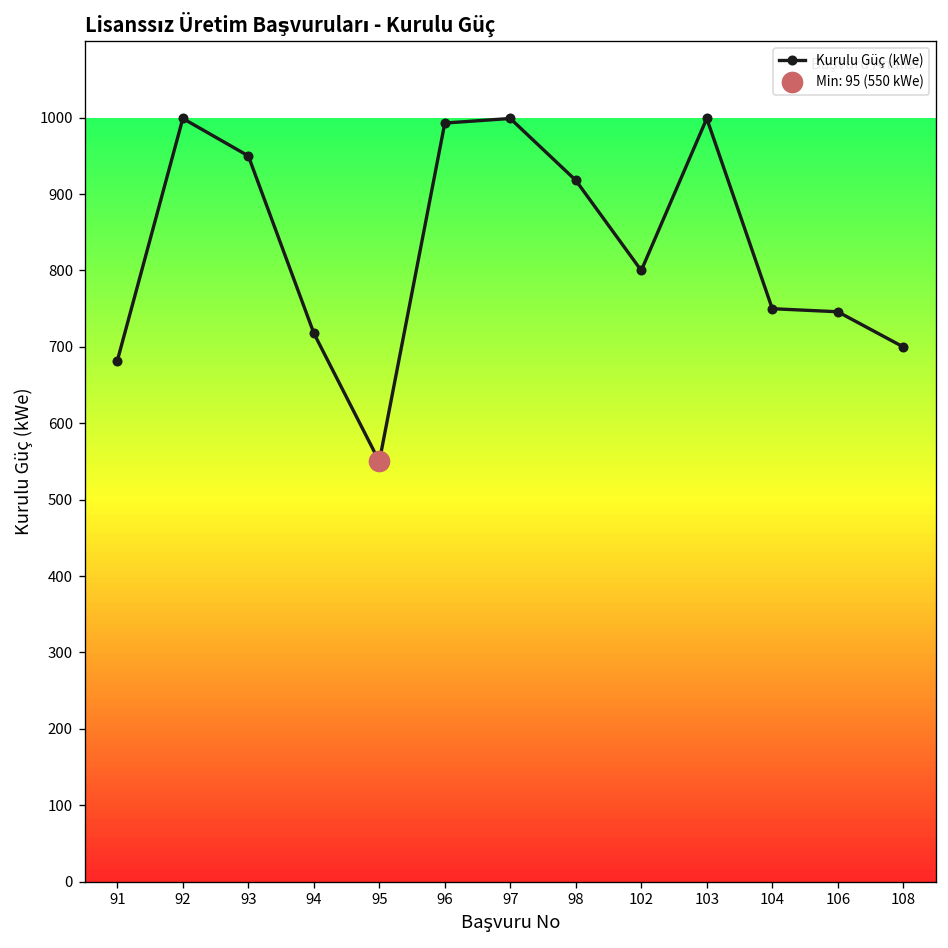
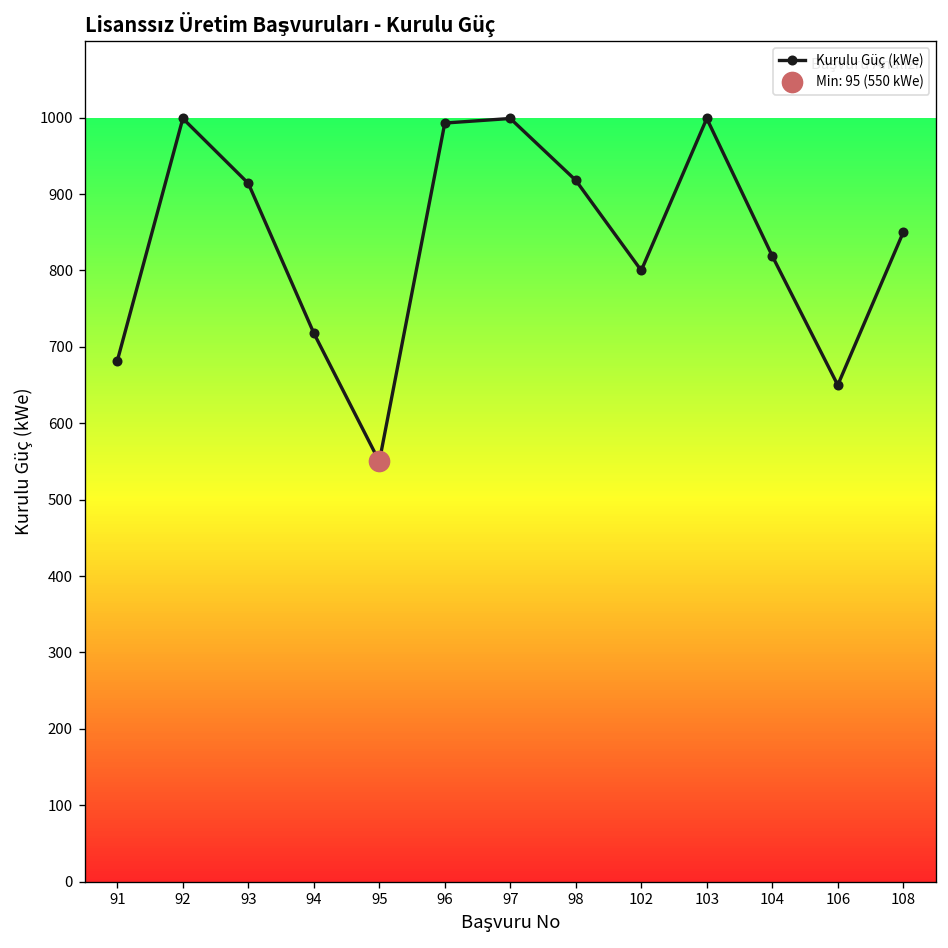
  {
    "Kurulu Güç (kWe)": {
      "91": 680,
      "92": 1000,
-     "93": 950,
+     "93": 910,
      "94": 720,
      "96": 990,
      "97": 1000,
      "98": 920,
      "102": 800,
      "103": 1000,
-     "104": 750,
-     "106": 750,
-     "108": 700
+     "104": 820,
+     "106": 650,
+     "108": 850
    }
  }
